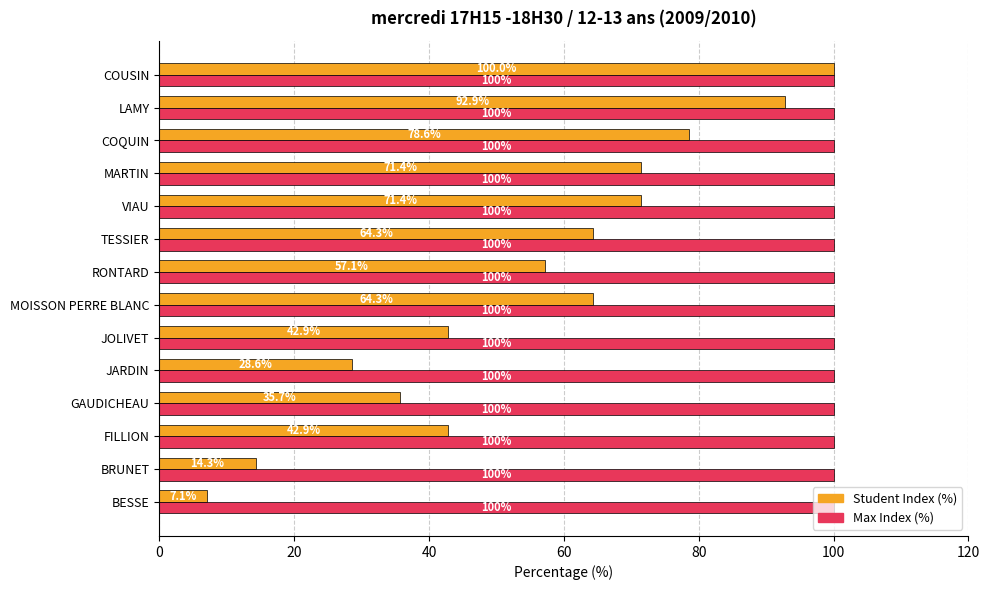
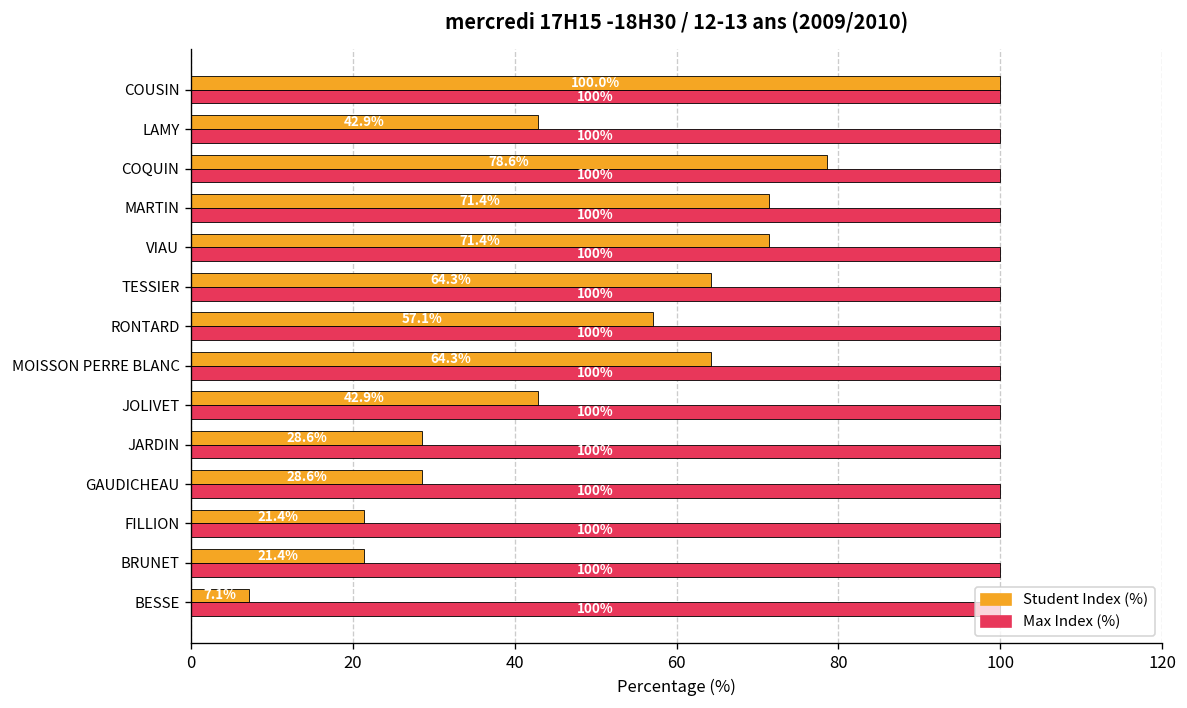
  {
    "Student Index (%)": {
      "COUSIN": "100.0%",
-     "LAMY": "92.9%",
+     "LAMY": "42.9%",
      "COQUIN": "78.6%",
      "MARTIN": "71.4%",
      "VIAU": "71.4%",
      "TESSIER": "64.3%",
      "RONTARD": "57.1%",
      "MOISSON PERRE BLANC": "64.3%",
      "JOLIVET": "42.9%",
      "JARDIN": "28.6%",
-     "GAUDICHEAU": "35.7%",
-     "FILLION": "42.9%",
-     "BRUNET": "14.3%",
+     "GAUDICHEAU": "28.6%",
+     "FILLION": "21.4%",
+     "BRUNET": "21.4%",
      "BESSE": "7.1%"
    },
    "Max Index (%)": {
      "COUSIN": "100%",
      "LAMY": "100%",
      "COQUIN": "100%",
      "MARTIN": "100%",
      "VIAU": "100%",
      "TESSIER": "100%",
      "RONTARD": "100%",
      "MOISSON PERRE BLANC": "100%",
      "JOLIVET": "100%",
      "JARDIN": "100%",
      "GAUDICHEAU": "100%",
      "FILLION": "100%",
      "BRUNET": "100%"
    }
  }
